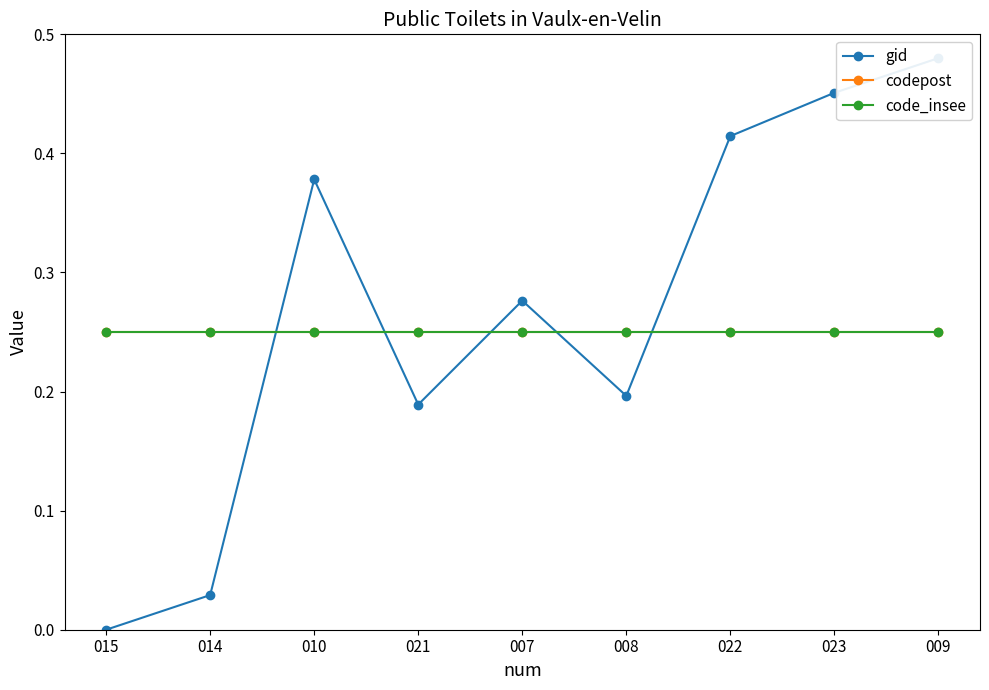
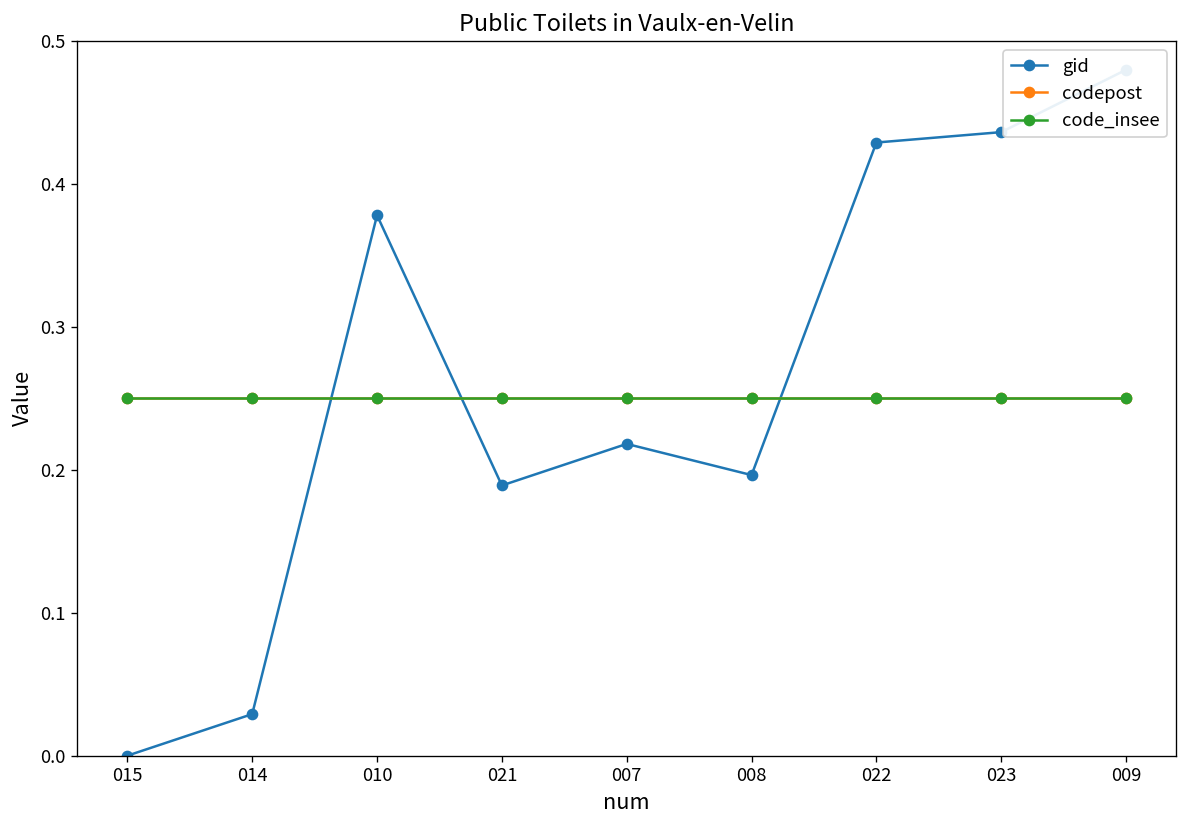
  {
    "gid": {
      "015": 0.000,
      "014": 0.029,
      "010": 0.378,
      "021": 0.189,
-     "007": 0.276,
+     "007": 0.218,
      "008": 0.196,
-     "022": 0.415,
-     "023": 0.451
+     "022": 0.429,
+     "023": 0.436
    },
    "code_insee": {
      "015": 0.250,
      "014": 0.250,
      "010": 0.250,
      "021": 0.250,
      "007": 0.250,
      "008": 0.250,
      "022": 0.250,
      "023": 0.250,
      "009": 0.250
    }
  }
